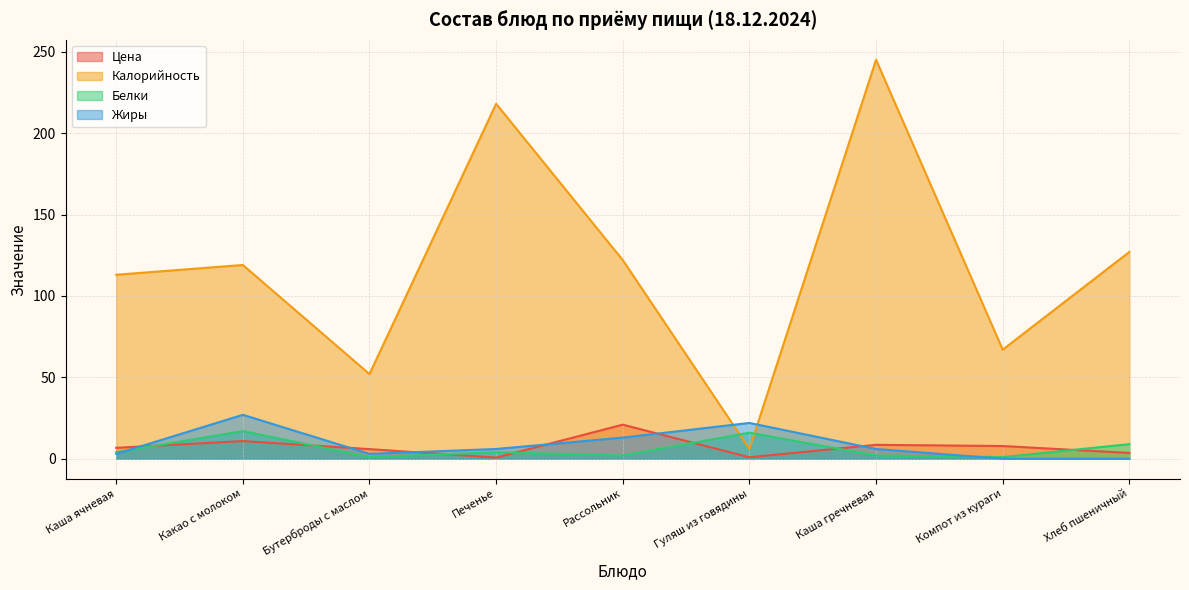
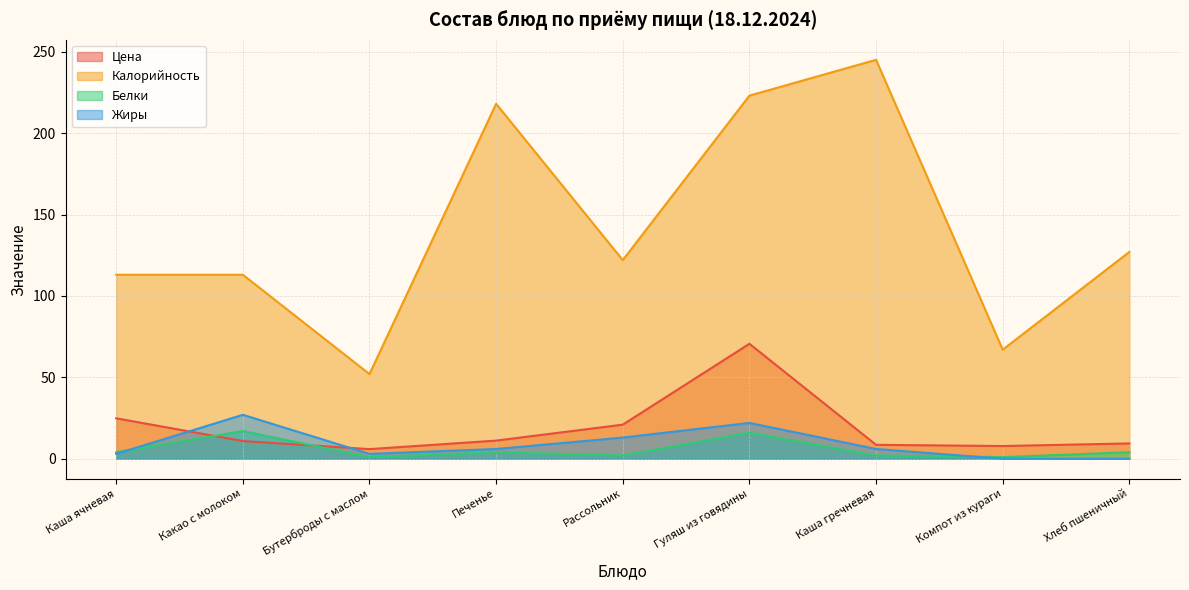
  {
    "Цена": {
-     "Каша ячневая": 7,
+     "Каша ячневая": 25,
      "Какао с молоком": 11,
      "Бутерброды с маслом": 6,
-     "Печенье": 1,
+     "Печенье": 11,
      "Рассольник": 21,
-     "Гуляш из говядины": 1,
+     "Гуляш из говядины": 71,
      "Каша гречневая": 9,
      "Компот из кураги": 8,
-     "Хлеб пшеничный": 4
+     "Хлеб пшеничный": 9
    },
    "Калорийность": {
      "Каша ячневая": 113,
-     "Какао с молоком": 119,
+     "Какао с молоком": 113,
      "Бутерброды с маслом": 52,
      "Печенье": 218,
      "Рассольник": 122,
-     "Гуляш из говядины": 6,
+     "Гуляш из говядины": 223,
      "Каша гречневая": 245,
      "Компот из кураги": 67,
      "Хлеб пшеничный": 127
    },
    "Белки": {
      "Какао с молоком": 17,
      "Бутерброды с маслом": 1,
      "Печенье": 4,
      "Рассольник": 2,
      "Гуляш из говядины": 16,
      "Каша гречневая": 2,
-     "Хлеб пшеничный": 9
+     "Хлеб пшеничный": 4
    },
    "Жиры": {
      "Какао с молоком": 27,
      "Бутерброды с маслом": 3,
      "Печенье": 6,
      "Рассольник": 13,
      "Гуляш из говядины": 22,
      "Каша гречневая": 6,
      "Хлеб пшеничный": 0
    }
  }
